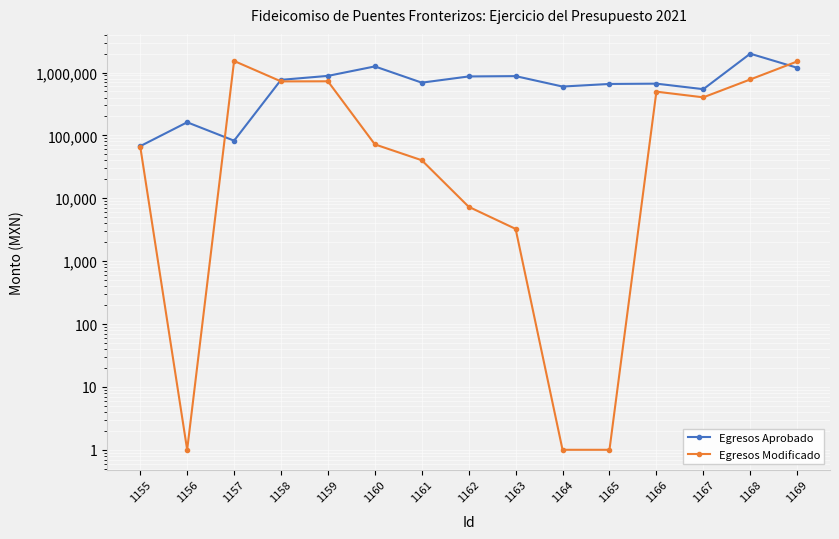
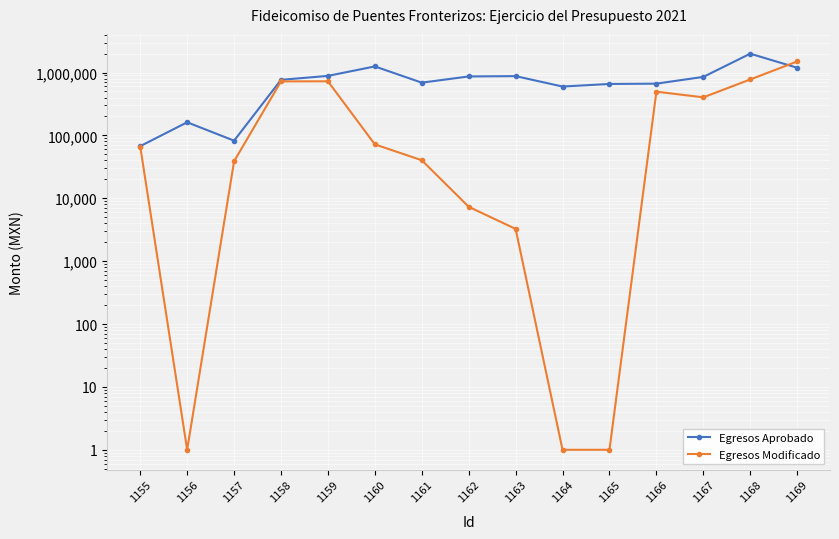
  {
    "Egresos Aprobado": {
      "1156": "160,000",
      "1157": "80,000",
      "1159": "900,000",
      "1160": "1,200,000",
      "1161": "700,000",
      "1162": "900,000",
      "1163": "900,000",
      "1164": "600,000",
      "1165": "700,000",
      "1166": "700,000",
-     "1167": "500,000",
+     "1167": "900,000",
      "1168": "2,000,000",
      "1169": "1,200,000"
    },
    "Egresos Modificado": {
      "1156": "1",
-     "1157": "1,500,000",
+     "1157": "40,000",
      "1159": "700,000",
      "1160": "70,000",
      "1161": "40,000",
      "1162": "7,000",
      "1163": "3,000",
      "1164": "1",
      "1165": "1",
      "1166": "500,000",
      "1167": "400,000",
      "1168": "800,000",
      "1169": "1,500,000"
    }
  }
